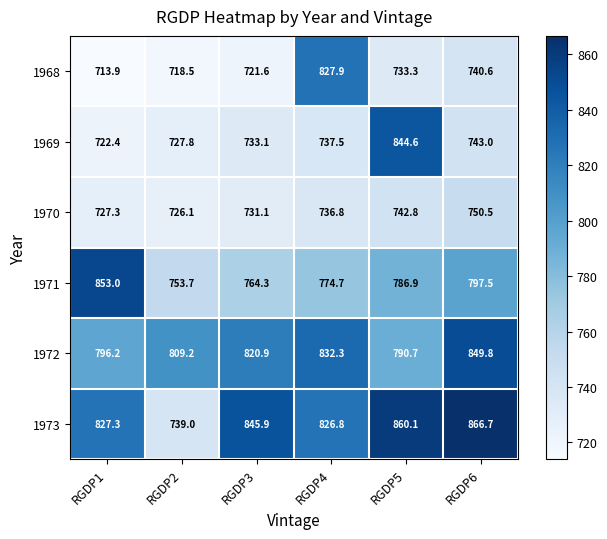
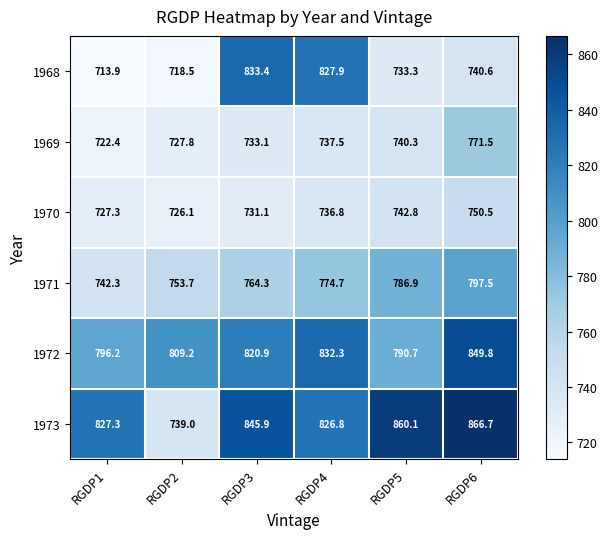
  {
    "1968": {
      "RGDP1": 713.9,
      "RGDP2": 718.5,
-     "RGDP3": 721.6,
+     "RGDP3": 833.4,
      "RGDP4": 827.9,
      "RGDP5": 733.3,
      "RGDP6": 740.6
    },
    "1969": {
      "RGDP1": 722.4,
      "RGDP2": 727.8,
      "RGDP3": 733.1,
      "RGDP4": 737.5,
-     "RGDP5": 844.6,
-     "RGDP6": 743.0
+     "RGDP5": 740.3,
+     "RGDP6": 771.5
    },
    "1970": {
      "RGDP1": 727.3,
      "RGDP2": 726.1,
      "RGDP3": 731.1,
      "RGDP4": 736.8,
      "RGDP5": 742.8,
      "RGDP6": 750.5
    },
    "1971": {
-     "RGDP1": 853.0,
+     "RGDP1": 742.3,
      "RGDP2": 753.7,
      "RGDP3": 764.3,
      "RGDP4": 774.7,
      "RGDP5": 786.9,
      "RGDP6": 797.5
    },
    "1972": {
      "RGDP1": 796.2,
      "RGDP2": 809.2,
      "RGDP3": 820.9,
      "RGDP4": 832.3,
      "RGDP5": 790.7,
      "RGDP6": 849.8
    },
    "1973": {
      "RGDP1": 827.3,
      "RGDP2": 739.0,
      "RGDP3": 845.9,
      "RGDP4": 826.8,
      "RGDP5": 860.1,
      "RGDP6": 866.7
    }
  }
